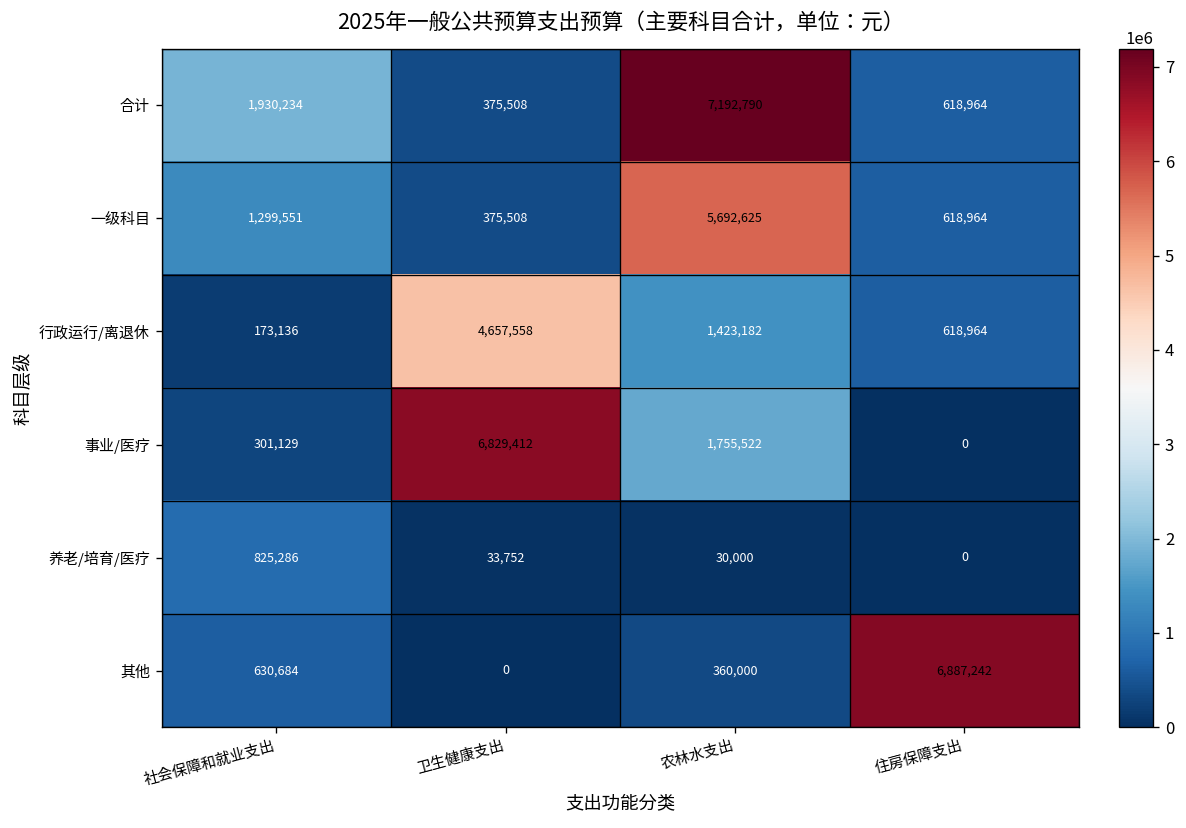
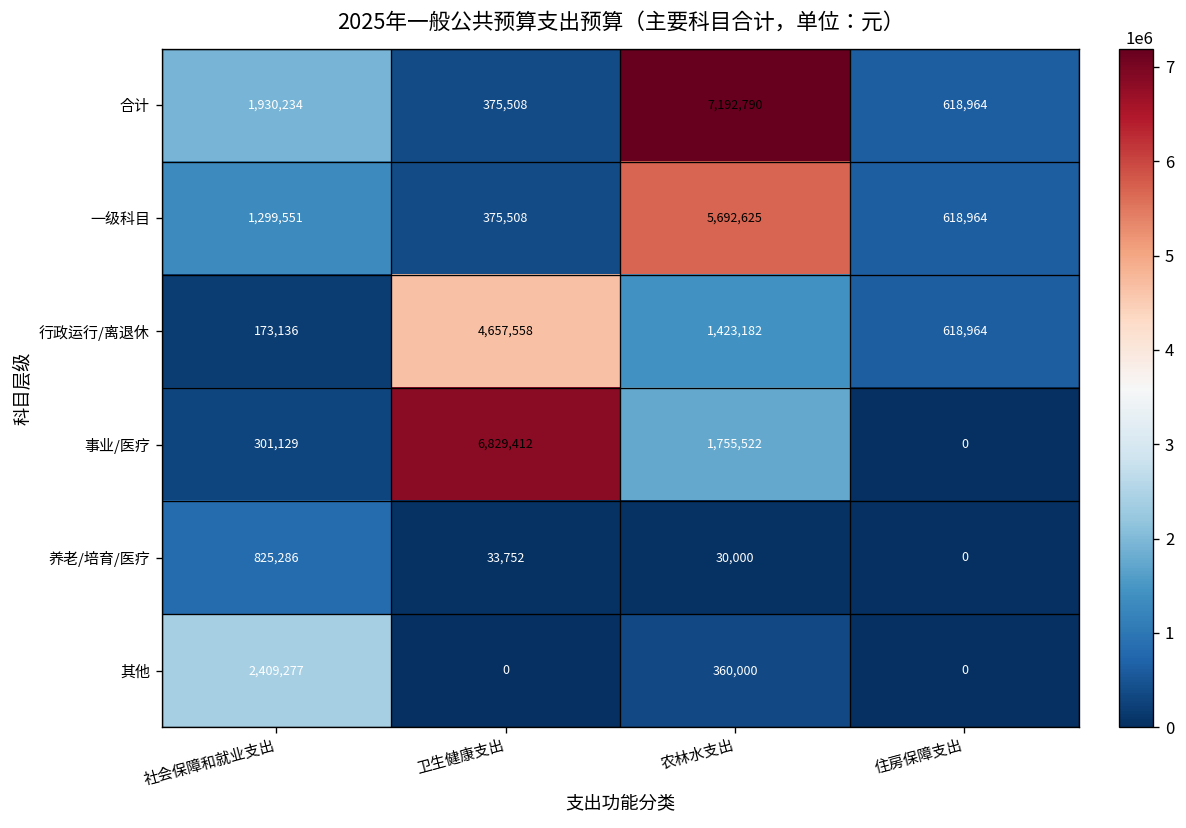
  {
    "合计": {
      "社会保障和就业支出": "1,930,234",
      "卫生健康支出": "375,508",
      "农林水支出": "7,192,790",
      "住房保障支出": "618,964"
    },
    "一级科目": {
      "社会保障和就业支出": "1,299,551",
      "卫生健康支出": "375,508",
      "农林水支出": "5,692,625",
      "住房保障支出": "618,964"
    },
    "行政运行/离退休": {
      "社会保障和就业支出": "173,136",
      "卫生健康支出": "4,657,558",
      "农林水支出": "1,423,182",
      "住房保障支出": "618,964"
    },
    "事业/医疗": {
      "社会保障和就业支出": "301,129",
      "卫生健康支出": "6,829,412",
      "农林水支出": "1,755,522",
      "住房保障支出": "0"
    },
    "养老/培育/医疗": {
      "社会保障和就业支出": "825,286",
      "卫生健康支出": "33,752",
      "农林水支出": "30,000",
      "住房保障支出": "0"
    },
    "其他": {
-     "社会保障和就业支出": "630,684",
+     "社会保障和就业支出": "2,409,277",
      "卫生健康支出": "0",
      "农林水支出": "360,000",
-     "住房保障支出": "6,887,242"
+     "住房保障支出": "0"
    }
  }
